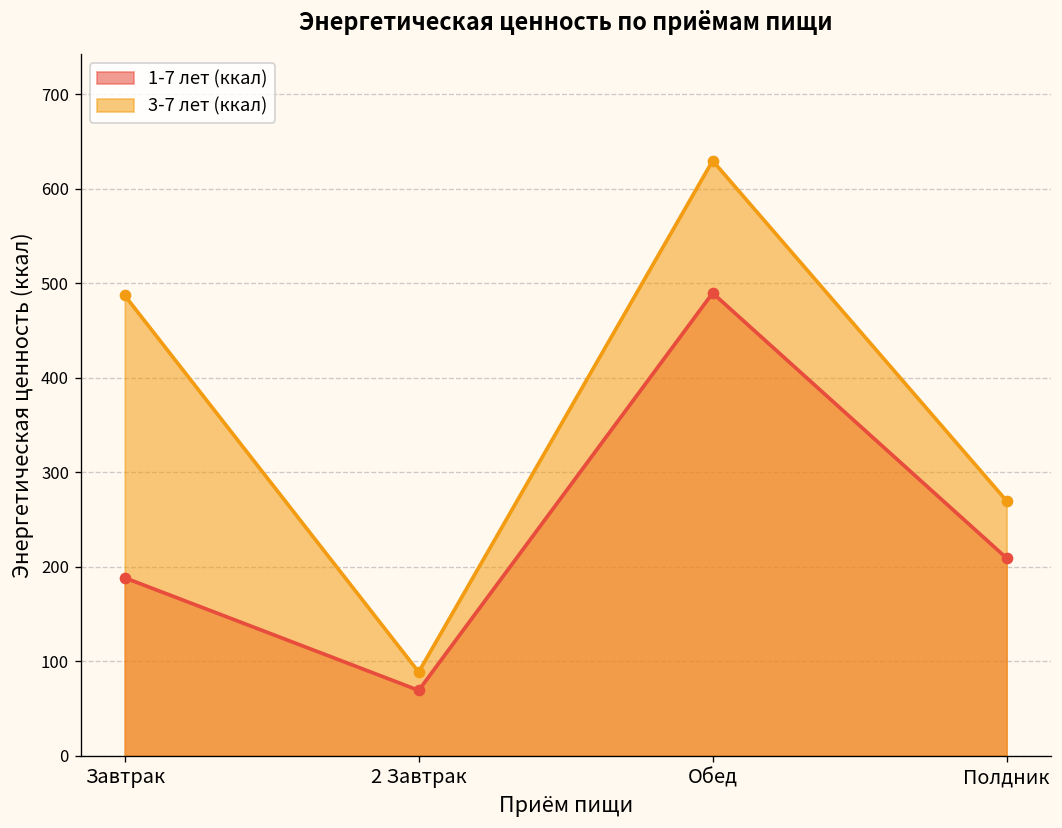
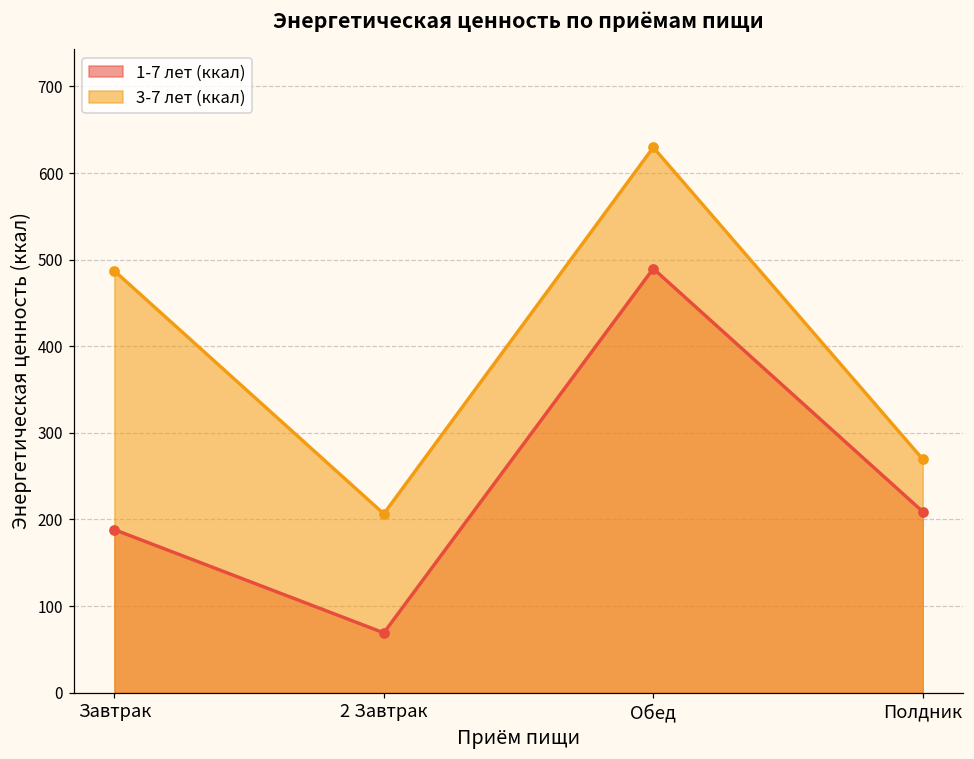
  {
    "1-7 лет (ккал)": {
      "Завтрак": 190,
      "2 Завтрак": 70,
      "Обед": 490,
      "Полдник": 210
    },
    "3-7 лет (ккал)": {
      "Завтрак": 490,
-     "2 Завтрак": 90,
+     "2 Завтрак": 210,
      "Обед": 630,
      "Полдник": 270
    }
  }
